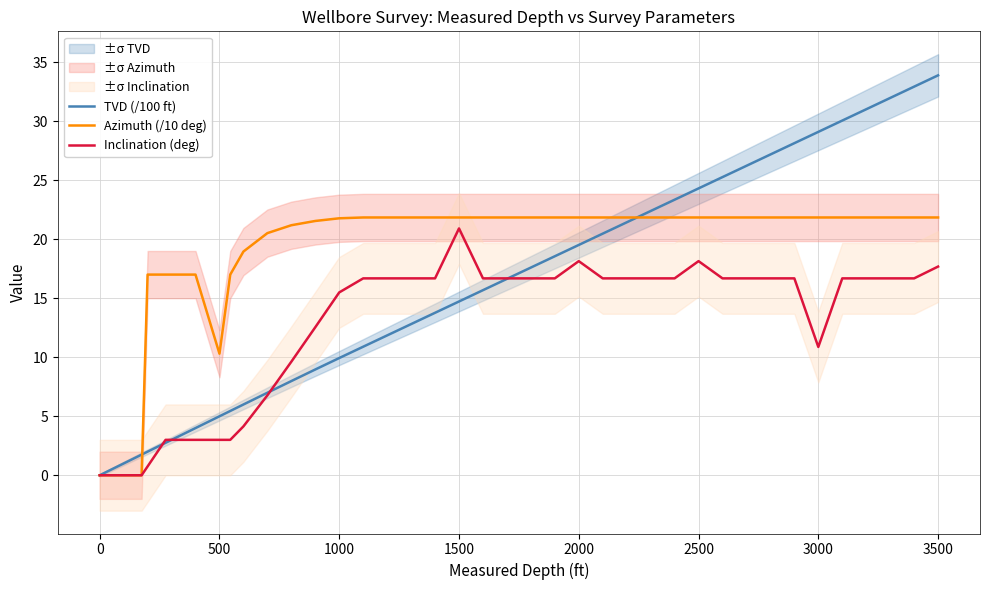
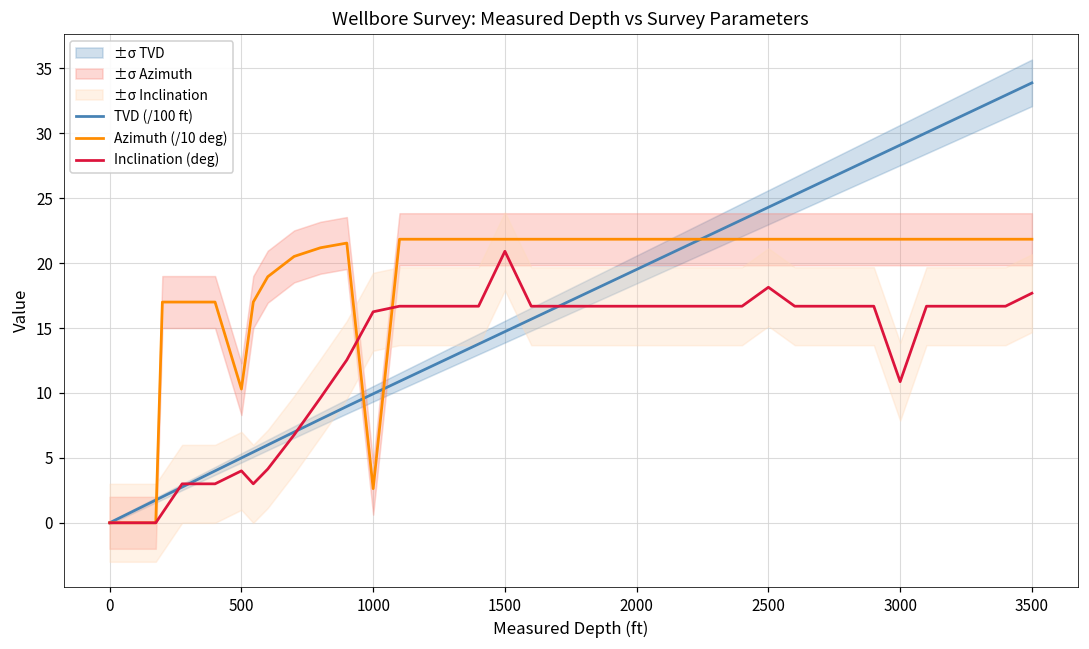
  {
    "Azimuth (/10 deg)": {
      "500": 10.3,
-     "1000": 21.8,
+     "1000": 2.6,
      "1500": 21.8,
      "2000": 21.8,
      "2500": 21.8,
      "3000": 21.8,
      "3500": 21.8
    },
    "Inclination (deg)": {
-     "500": 3,
-     "1000": 15.5,
+     "500": 4,
+     "1000": 16.3,
      "1500": 20.9,
-     "2000": 18.1,
+     "2000": 16.7,
      "2500": 18.1,
      "3000": 10.9,
      "3500": 17.7
    }
  }
